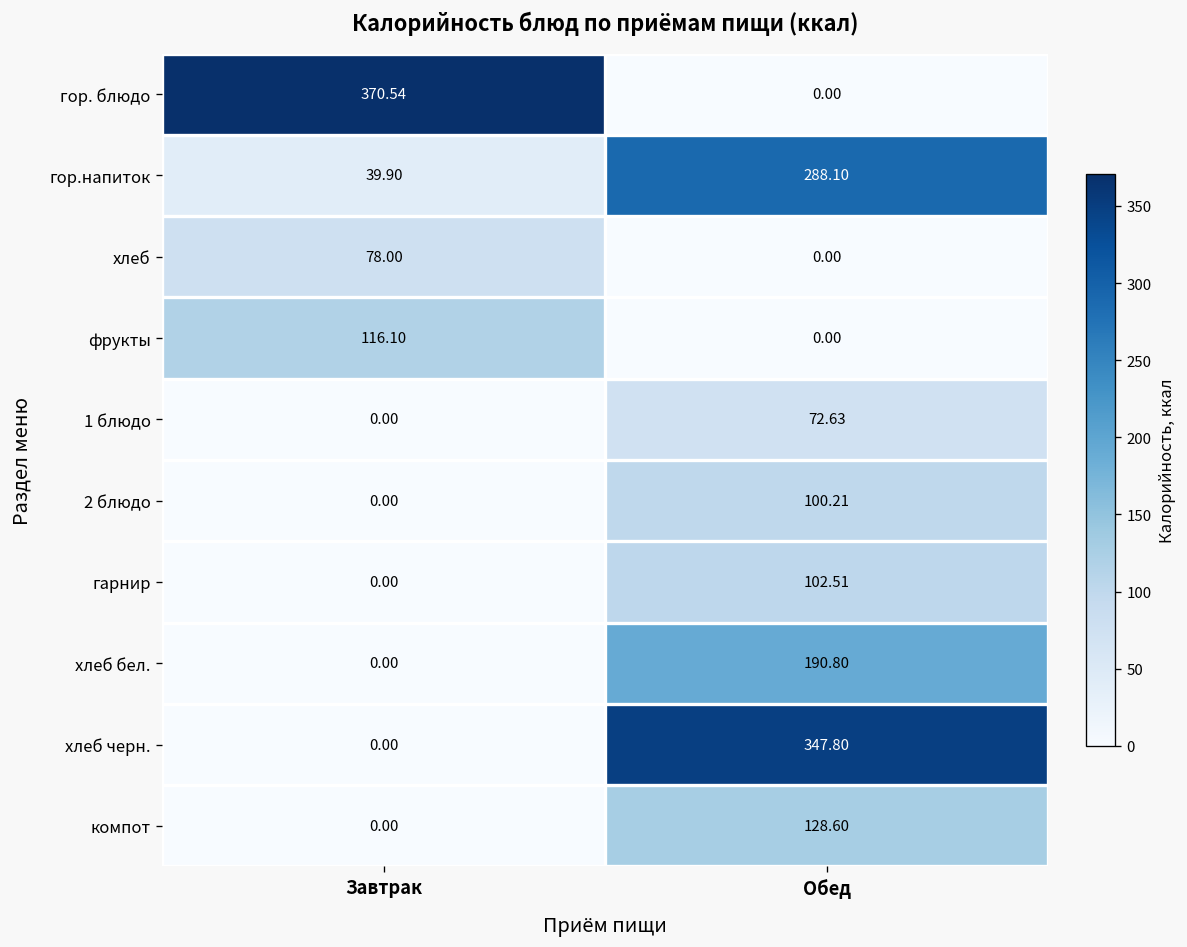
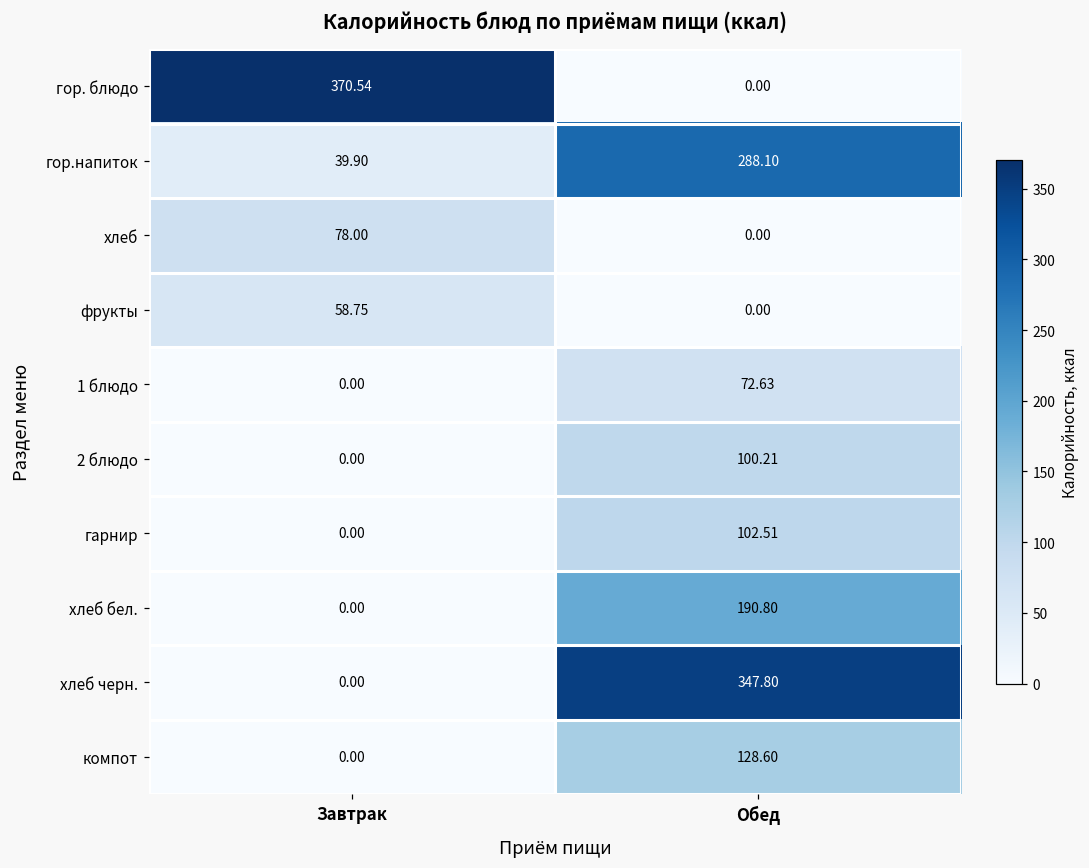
  {
    "гор. блюдо": {
      "Завтрак": 370.54,
      "Обед": 0.00
    },
    "гор.напиток": {
      "Завтрак": 39.90,
      "Обед": 288.10
    },
    "хлеб": {
      "Завтрак": 78.00,
      "Обед": 0.00
    },
    "фрукты": {
-     "Завтрак": 116.10,
+     "Завтрак": 58.75,
      "Обед": 0.00
    },
    "1 блюдо": {
      "Завтрак": 0.00,
      "Обед": 72.63
    },
    "2 блюдо": {
      "Завтрак": 0.00,
      "Обед": 100.21
    },
    "гарнир": {
      "Завтрак": 0.00,
      "Обед": 102.51
    },
    "хлеб бел.": {
      "Завтрак": 0.00,
      "Обед": 190.80
    },
    "хлеб черн.": {
      "Завтрак": 0.00,
      "Обед": 347.80
    },
    "компот": {
      "Завтрак": 0.00,
      "Обед": 128.60
    }
  }
